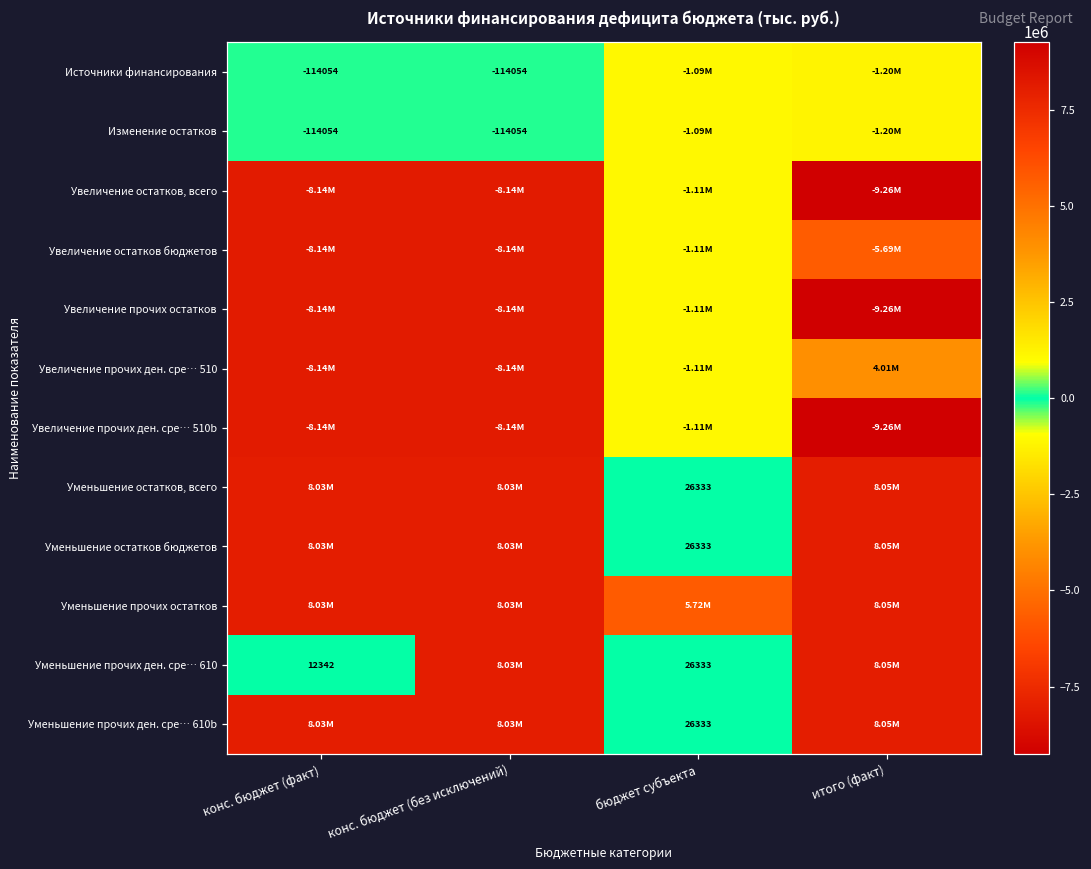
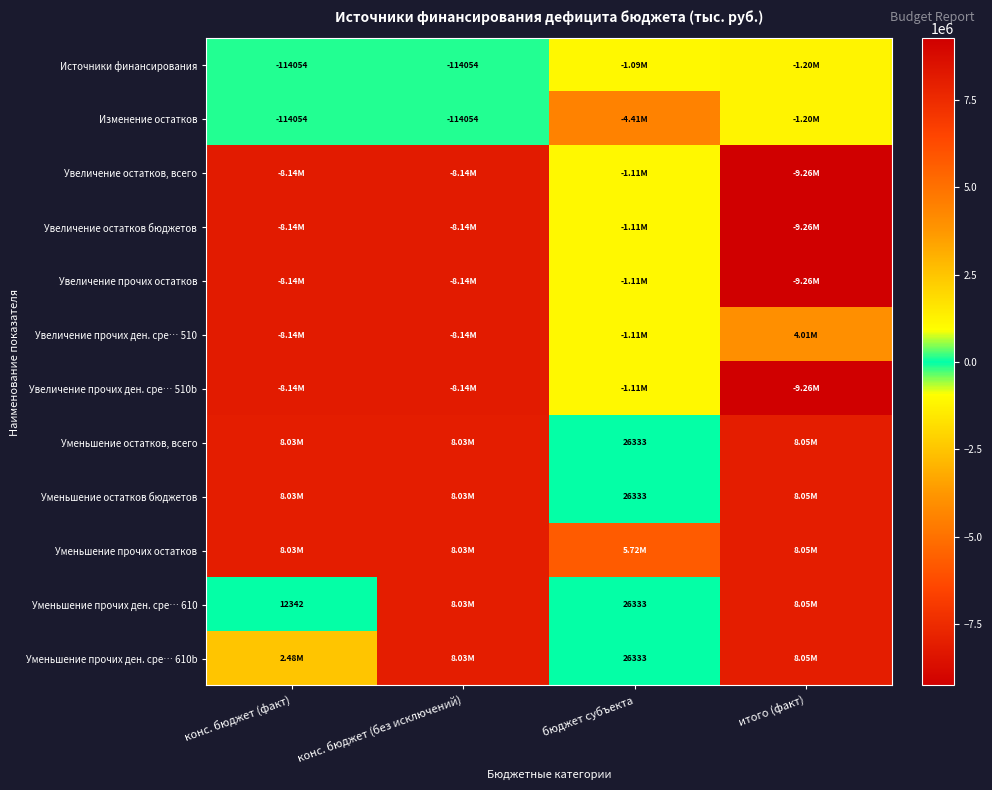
  {
    "Источники финансирования": {
      "конс. бюджет (факт)": "-114054",
      "конс. бюджет (без исключений)": "-114054",
      "бюджет субъекта": "-1.09M",
      "итого (факт)": "-1.20M"
    },
    "Изменение остатков": {
      "конс. бюджет (факт)": "-114054",
      "конс. бюджет (без исключений)": "-114054",
-     "бюджет субъекта": "-1.09M",
+     "бюджет субъекта": "-4.41M",
      "итого (факт)": "-1.20M"
    },
    "Увеличение остатков, всего": {
      "конс. бюджет (факт)": "-8.14M",
      "конс. бюджет (без исключений)": "-8.14M",
      "бюджет субъекта": "-1.11M",
      "итого (факт)": "-9.26M"
    },
    "Увеличение остатков бюджетов": {
      "конс. бюджет (факт)": "-8.14M",
      "конс. бюджет (без исключений)": "-8.14M",
      "бюджет субъекта": "-1.11M",
-     "итого (факт)": "-5.69M"
+     "итого (факт)": "-9.26M"
    },
    "Увеличение прочих остатков": {
      "конс. бюджет (факт)": "-8.14M",
      "конс. бюджет (без исключений)": "-8.14M",
      "бюджет субъекта": "-1.11M",
      "итого (факт)": "-9.26M"
    },
    "Увеличение прочих ден. сре… 510": {
      "конс. бюджет (факт)": "-8.14M",
      "конс. бюджет (без исключений)": "-8.14M",
      "бюджет субъекта": "-1.11M",
      "итого (факт)": "4.01M"
    },
    "Увеличение прочих ден. сре… 510b": {
      "конс. бюджет (факт)": "-8.14M",
      "конс. бюджет (без исключений)": "-8.14M",
      "бюджет субъекта": "-1.11M",
      "итого (факт)": "-9.26M"
    },
    "Уменьшение остатков, всего": {
      "конс. бюджет (факт)": "8.03M",
      "конс. бюджет (без исключений)": "8.03M",
      "бюджет субъекта": "26333",
      "итого (факт)": "8.05M"
    },
    "Уменьшение остатков бюджетов": {
      "конс. бюджет (факт)": "8.03M",
      "конс. бюджет (без исключений)": "8.03M",
      "бюджет субъекта": "26333",
      "итого (факт)": "8.05M"
    },
    "Уменьшение прочих остатков": {
      "конс. бюджет (факт)": "8.03M",
      "конс. бюджет (без исключений)": "8.03M",
      "бюджет субъекта": "5.72M",
      "итого (факт)": "8.05M"
    },
    "Уменьшение прочих ден. сре… 610": {
      "конс. бюджет (факт)": "12342",
      "конс. бюджет (без исключений)": "8.03M",
      "бюджет субъекта": "26333",
      "итого (факт)": "8.05M"
    },
    "Уменьшение прочих ден. сре… 610b": {
-     "конс. бюджет (факт)": "8.03M",
+     "конс. бюджет (факт)": "2.48M",
      "конс. бюджет (без исключений)": "8.03M",
      "бюджет субъекта": "26333",
      "итого (факт)": "8.05M"
    }
  }
